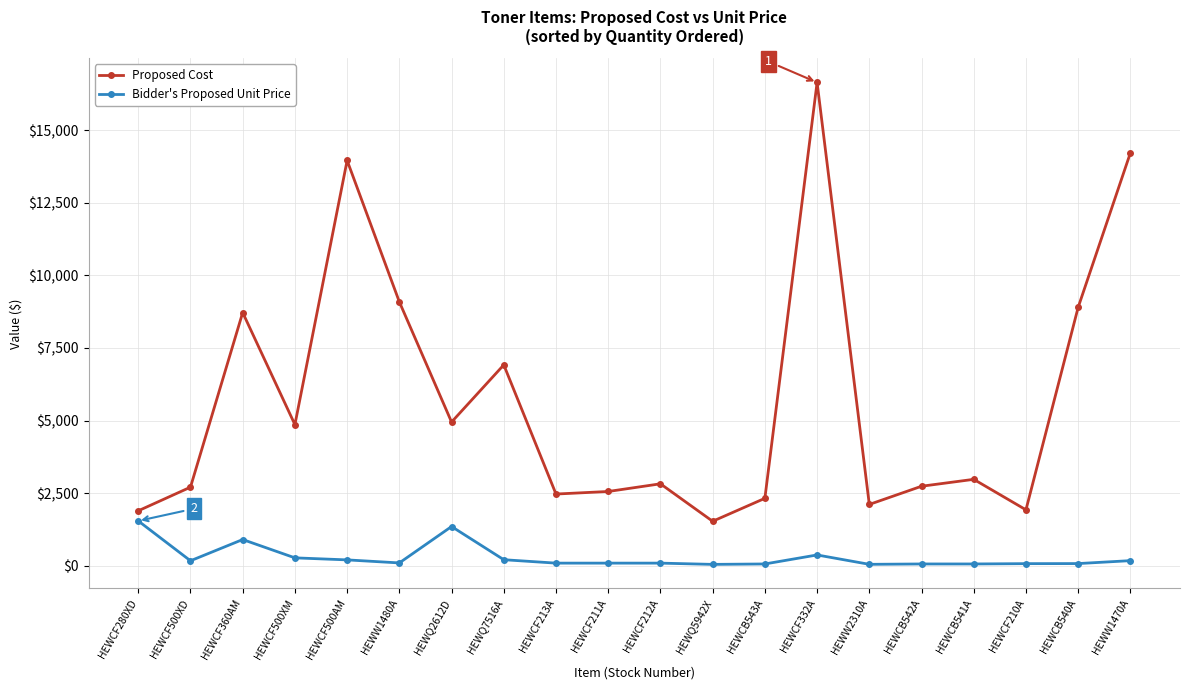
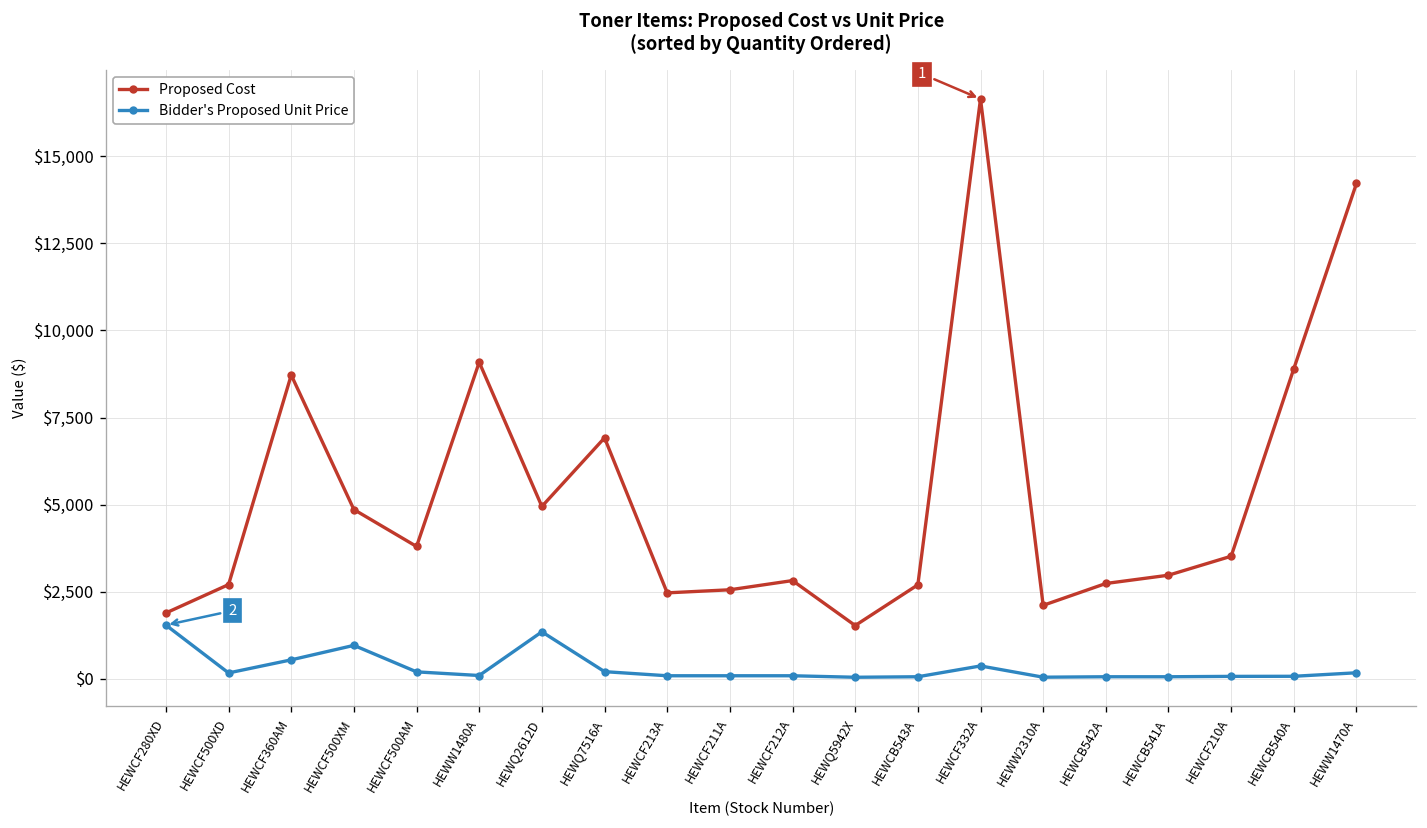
  {
    "Proposed Cost": {
      "HEWCF280XD": "$1,900",
      "HEWCF500XD": "$2,700",
      "HEWCF360AM": "$8,700",
      "HEWCF500XM": "$4,900",
-     "HEWCF500AM": "$14,000",
+     "HEWCF500AM": "$3,800",
      "HEWW1480A": "$9,100",
      "HEWQ2612D": "$4,900",
      "HEWQ7516A": "$6,900",
      "HEWCF213A": "$2,500",
      "HEWCF211A": "$2,600",
      "HEWCF212A": "$2,800",
      "HEWQ5942X": "$1,500",
-     "HEWCB543A": "$2,300",
+     "HEWCB543A": "$2,700",
      "HEWCF332A": "$16,600",
      "HEWW2310A": "$2,100",
      "HEWCB542A": "$2,700",
      "HEWCB541A": "$3,000",
-     "HEWCF210A": "$1,900",
+     "HEWCF210A": "$3,500",
      "HEWCB540A": "$8,900",
      "HEWW1470A": "$14,200"
    },
    "Bidder's Proposed Unit Price": {
      "HEWCF280XD": "$1,500",
      "HEWCF500XD": "$200",
-     "HEWCF360AM": "$900",
-     "HEWCF500XM": "$300",
+     "HEWCF360AM": "$500",
+     "HEWCF500XM": "$1,000",
      "HEWCF500AM": "$200",
      "HEWW1480A": "$100",
      "HEWQ2612D": "$1,300",
      "HEWQ7516A": "$200",
      "HEWCF213A": "$100",
      "HEWCF211A": "$100",
      "HEWCF212A": "$100",
      "HEWQ5942X": "$0",
      "HEWCB543A": "$100",
      "HEWCF332A": "$400",
      "HEWW2310A": "$0",
      "HEWCB542A": "$100",
      "HEWCB541A": "$100",
      "HEWCF210A": "$100",
      "HEWCB540A": "$100",
      "HEWW1470A": "$200"
    }
  }
